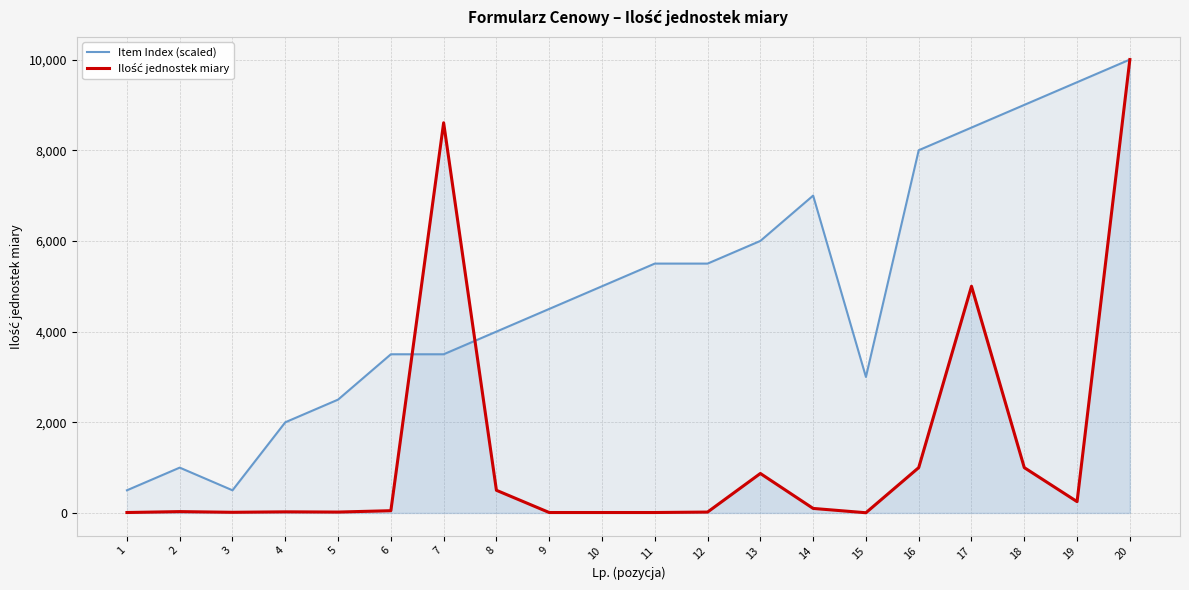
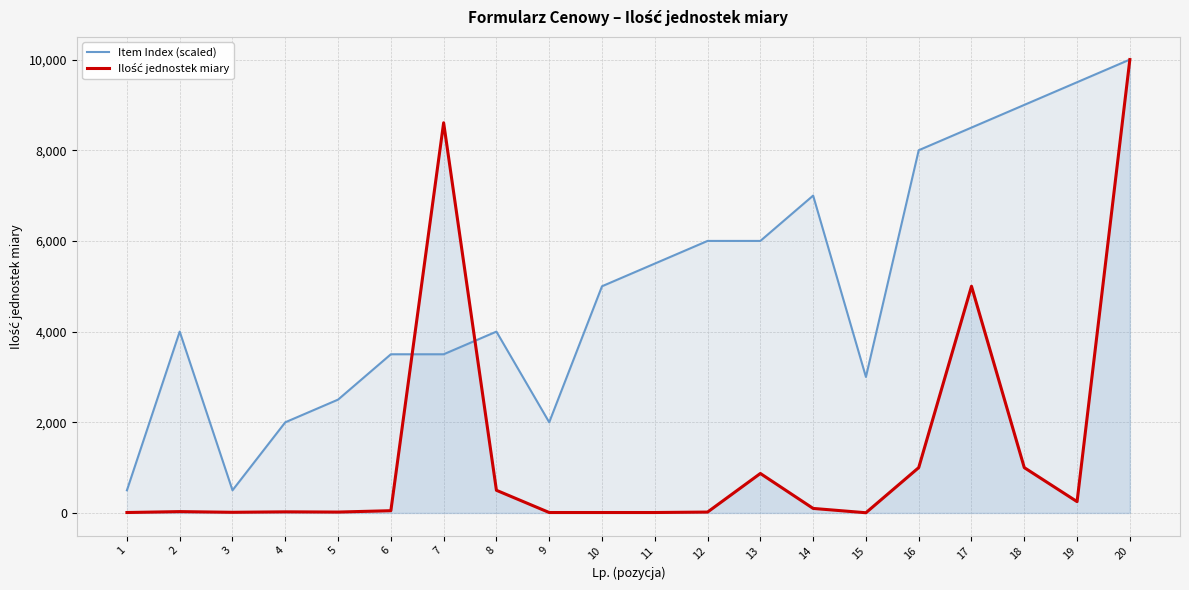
  {
    "Item Index (scaled)": {
      "1": "500",
-     "2": "1,000",
+     "2": "4,000",
      "3": "500",
      "4": "2,000",
      "5": "2,500",
      "6": "3,500",
      "7": "3,500",
      "8": "4,000",
-     "9": "4,500",
+     "9": "2,000",
      "10": "5,000",
      "11": "5,500",
-     "12": "5,500",
+     "12": "6,000",
      "13": "6,000",
      "14": "7,000",
      "15": "3,000",
      "16": "8,000",
      "17": "8,500",
      "18": "9,000",
      "19": "9,500"
    },
    "Ilość jednostek miary": {
      "1": "0",
      "2": "0",
      "3": "0",
      "4": "0",
      "5": "0",
      "6": "100",
      "7": "8,600",
      "8": "500",
      "9": "0",
      "10": "0",
      "11": "0",
      "12": "0",
      "13": "900",
      "14": "100",
      "15": "0",
      "16": "1,000",
      "17": "5,000",
      "18": "1,000",
      "19": "300"
    }
  }
